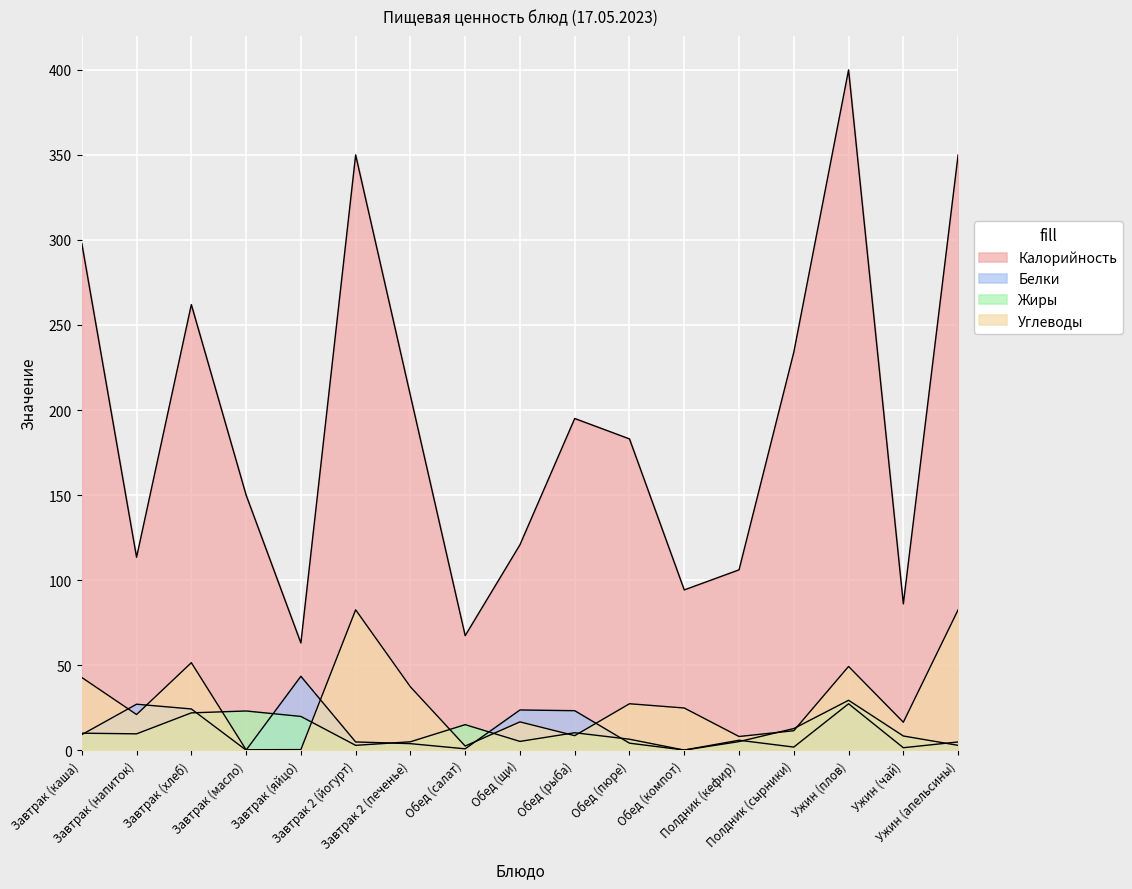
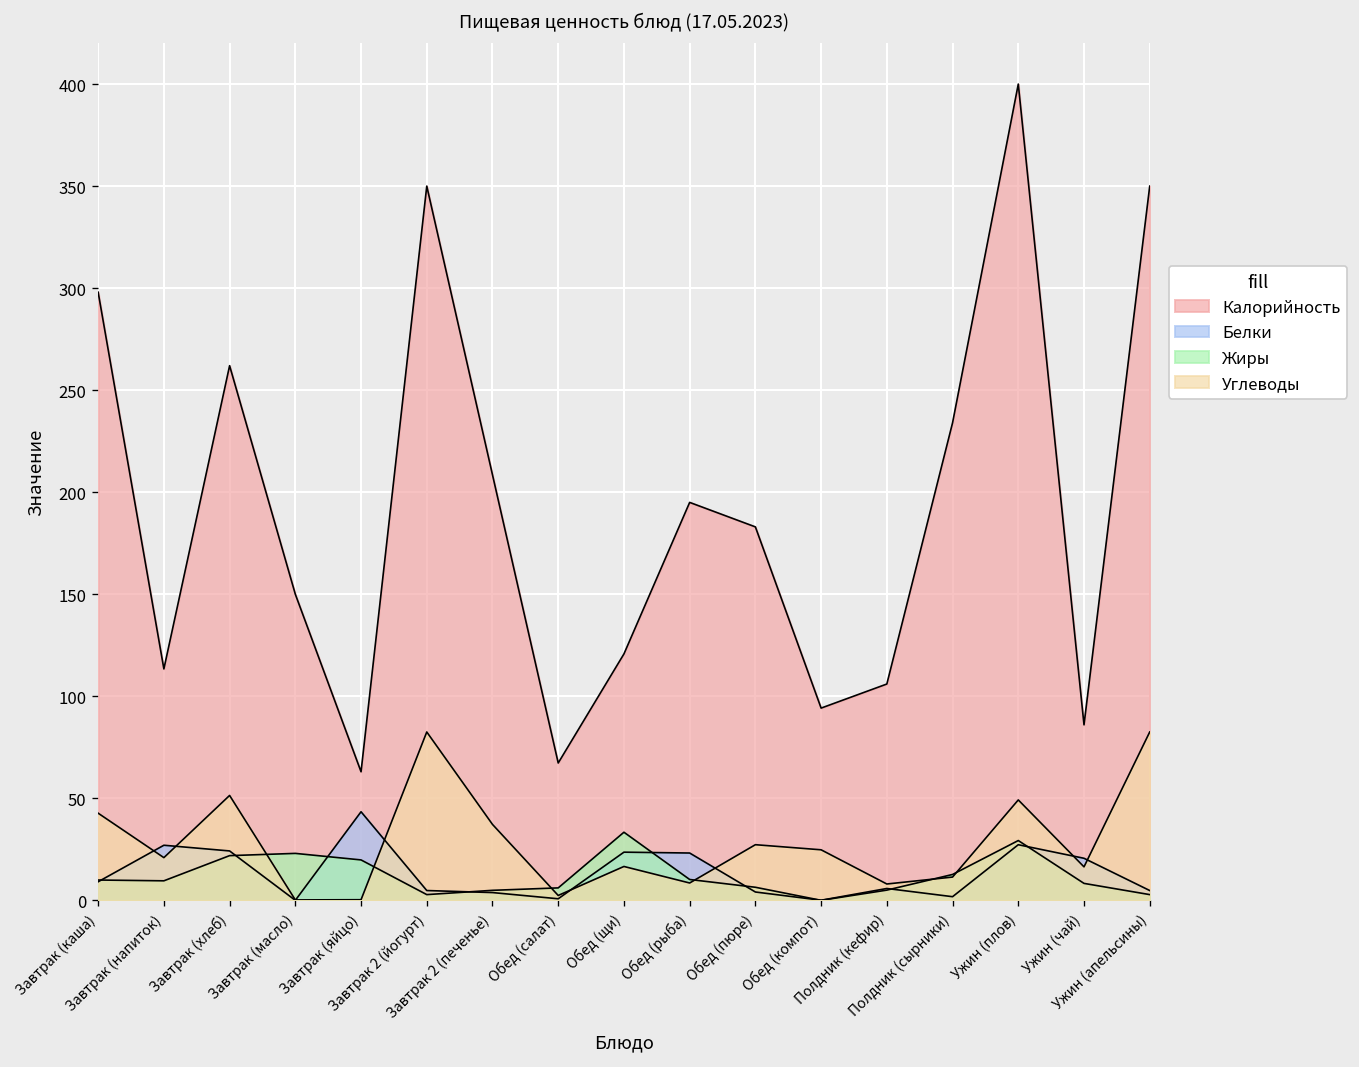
  {
    "Белки": {
      "Завтрак (напиток)": 27,
      "Завтрак (хлеб)": 24,
      "Завтрак (яйцо)": 43,
      "Завтрак 2 (йогурт)": 5,
      "Обед (салат)": 1,
      "Обед (щи)": 24,
      "Обед (рыба)": 23,
      "Обед (пюре)": 4,
      "Полдник (сырники)": 2,
      "Ужин (плов)": 27,
-     "Ужин (чай)": 1,
+     "Ужин (чай)": 21,
      "Ужин (апельсины)": 5
    },
    "Жиры": {
      "Завтрак (напиток)": 10,
      "Завтрак (хлеб)": 22,
      "Завтрак (масло)": 23,
      "Завтрак (яйцо)": 20,
      "Завтрак 2 (йогурт)": 3,
-     "Обед (салат)": 15,
-     "Обед (щи)": 5,
+     "Обед (салат)": 6,
+     "Обед (щи)": 33,
      "Обед (рыба)": 10,
      "Обед (пюре)": 6,
      "Ужин (плов)": 29,
      "Ужин (чай)": 8,
      "Ужин (апельсины)": 3
    }
  }
